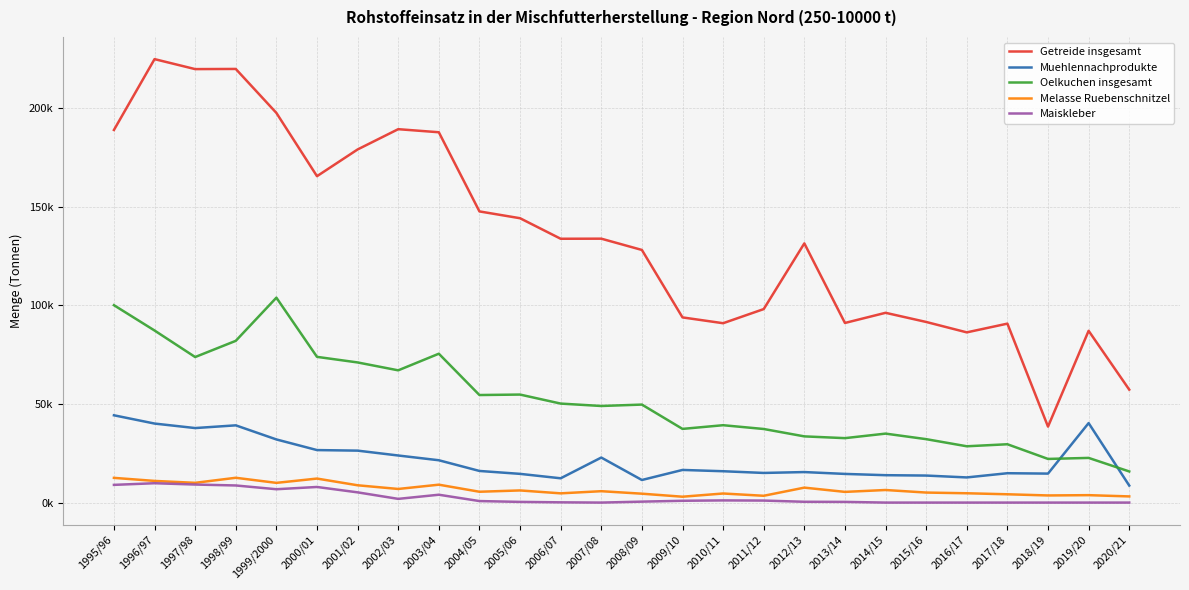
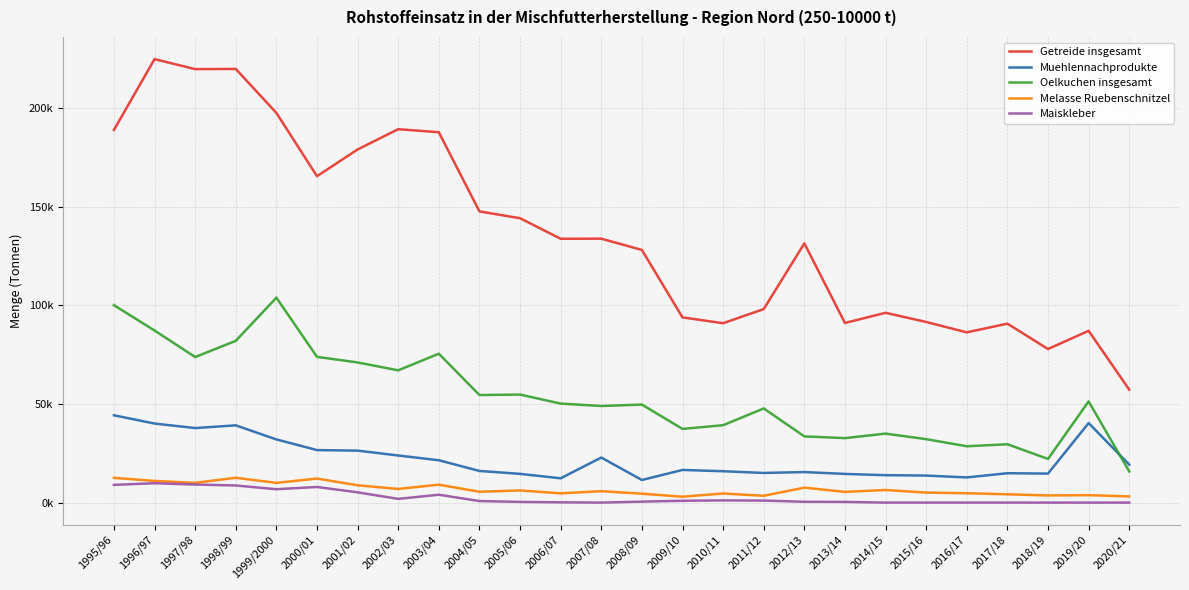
  {
    "Getreide insgesamt": {
      "1995/96": 189000,
      "1996/97": 225000,
      "1997/98": 220000,
      "1998/99": 220000,
      "1999/2000": 198000,
      "2000/01": 166000,
      "2001/02": 179000,
      "2002/03": 189000,
      "2003/04": 188000,
      "2004/05": 148000,
      "2005/06": 144000,
      "2006/07": 134000,
      "2007/08": 134000,
      "2008/09": 128000,
      "2009/10": 94000,
      "2010/11": 91000,
      "2011/12": 98000,
      "2012/13": 131000,
      "2013/14": 91000,
      "2014/15": 96000,
      "2015/16": 92000,
      "2016/17": 86000,
      "2017/18": 91000,
-     "2018/19": 39000,
+     "2018/19": 78000,
      "2019/20": 87000,
      "2020/21": 57000
    },
    "Muehlennachprodukte": {
      "1995/96": 44000,
      "1996/97": 40000,
      "1997/98": 38000,
      "1998/99": 39000,
      "1999/2000": 32000,
      "2000/01": 27000,
      "2001/02": 26000,
      "2002/03": 24000,
      "2003/04": 21000,
      "2004/05": 16000,
      "2005/06": 15000,
      "2006/07": 12000,
      "2007/08": 23000,
      "2008/09": 11000,
      "2009/10": 17000,
      "2010/11": 16000,
      "2011/12": 15000,
      "2012/13": 15000,
      "2013/14": 15000,
      "2014/15": 14000,
      "2015/16": 14000,
      "2016/17": 13000,
      "2017/18": 15000,
      "2018/19": 15000,
      "2019/20": 40000,
-     "2020/21": 9000
+     "2020/21": 19000
    },
    "Oelkuchen insgesamt": {
      "1995/96": 100000,
      "1996/97": 87000,
      "1997/98": 74000,
      "1998/99": 82000,
      "1999/2000": 104000,
      "2000/01": 74000,
      "2001/02": 71000,
      "2002/03": 67000,
      "2003/04": 76000,
      "2004/05": 55000,
      "2005/06": 55000,
      "2006/07": 50000,
      "2007/08": 49000,
      "2008/09": 50000,
      "2009/10": 37000,
      "2010/11": 39000,
-     "2011/12": 37000,
+     "2011/12": 48000,
      "2012/13": 34000,
      "2013/14": 33000,
      "2014/15": 35000,
      "2015/16": 32000,
      "2016/17": 29000,
      "2017/18": 30000,
      "2018/19": 22000,
-     "2019/20": 23000,
+     "2019/20": 51000,
      "2020/21": 16000
    },
    "Melasse Ruebenschnitzel": {
      "1995/96": 13000,
      "1998/99": 13000,
      "1999/2000": 10000,
      "2000/01": 12000,
      "2001/02": 9000,
      "2002/03": 7000,
      "2003/04": 9000,
      "2004/05": 5000,
      "2005/06": 6000,
      "2006/07": 5000,
      "2007/08": 6000,
      "2008/09": 5000,
      "2009/10": 3000,
      "2010/11": 5000,
      "2011/12": 3000,
      "2012/13": 8000,
      "2013/14": 5000,
      "2014/15": 6000,
      "2015/16": 5000,
      "2016/17": 5000,
      "2017/18": 4000,
      "2018/19": 4000,
      "2019/20": 4000,
      "2020/21": 3000
    },
    "Maiskleber": {
      "1995/96": 9000,
      "1998/99": 9000,
      "1999/2000": 7000,
      "2000/01": 8000,
      "2001/02": 5000,
      "2002/03": 2000,
      "2003/04": 4000,
      "2004/05": 1000,
      "2005/06": 0,
      "2006/07": 0,
      "2007/08": 0,
      "2008/09": 0,
      "2009/10": 1000,
      "2010/11": 1000,
      "2011/12": 1000,
      "2012/13": 0,
      "2013/14": 0,
      "2014/15": 0,
      "2015/16": 0,
      "2016/17": 0,
      "2017/18": 0,
      "2018/19": 0,
      "2019/20": 0,
      "2020/21": 0
    }
  }
